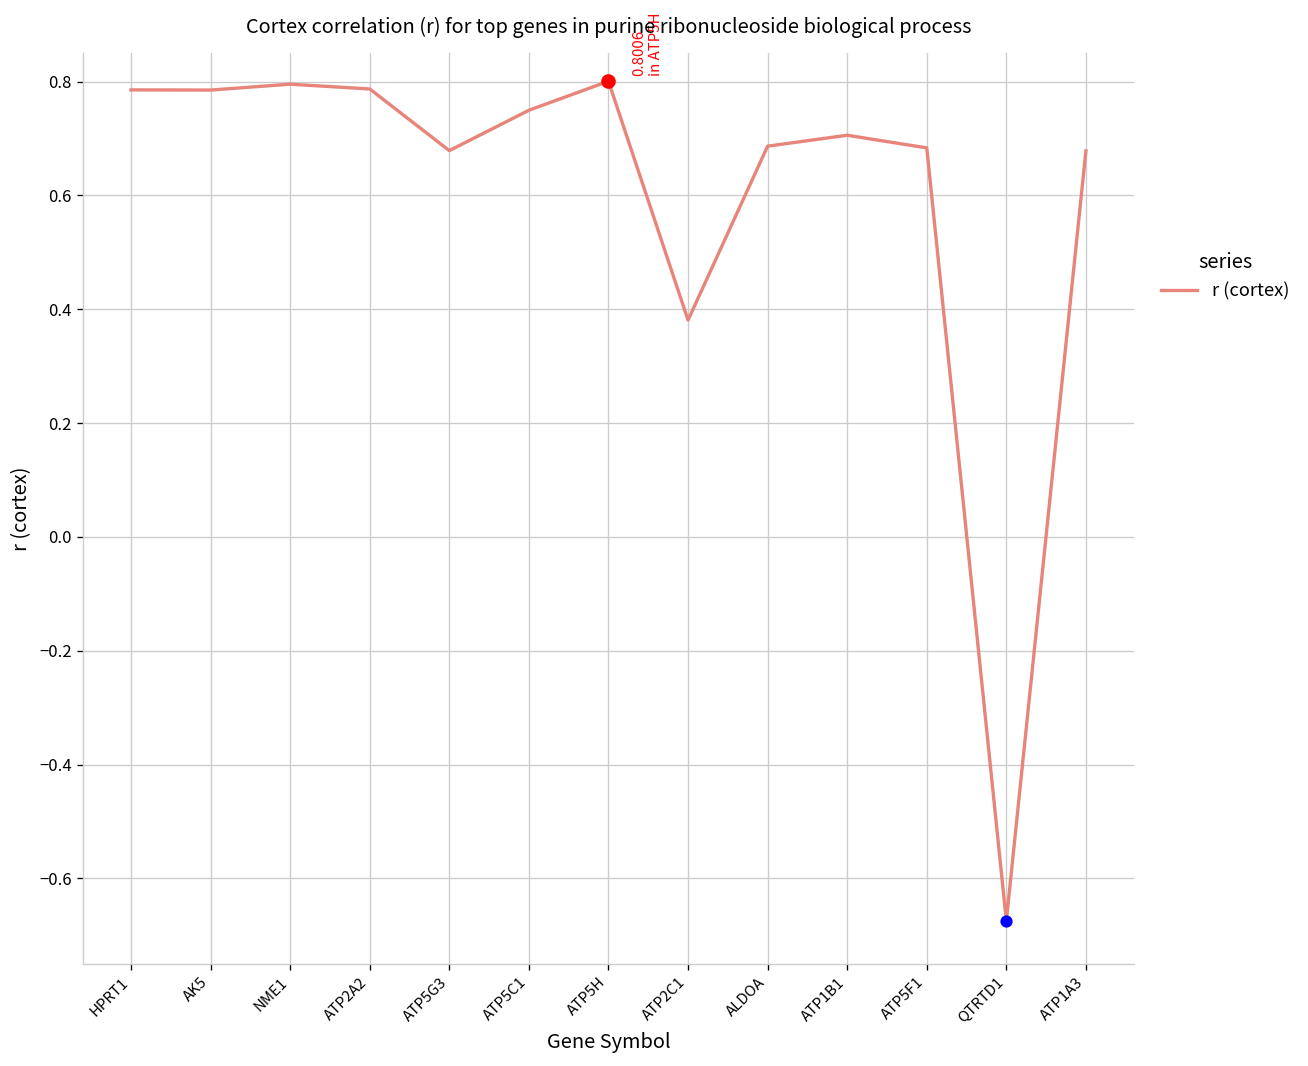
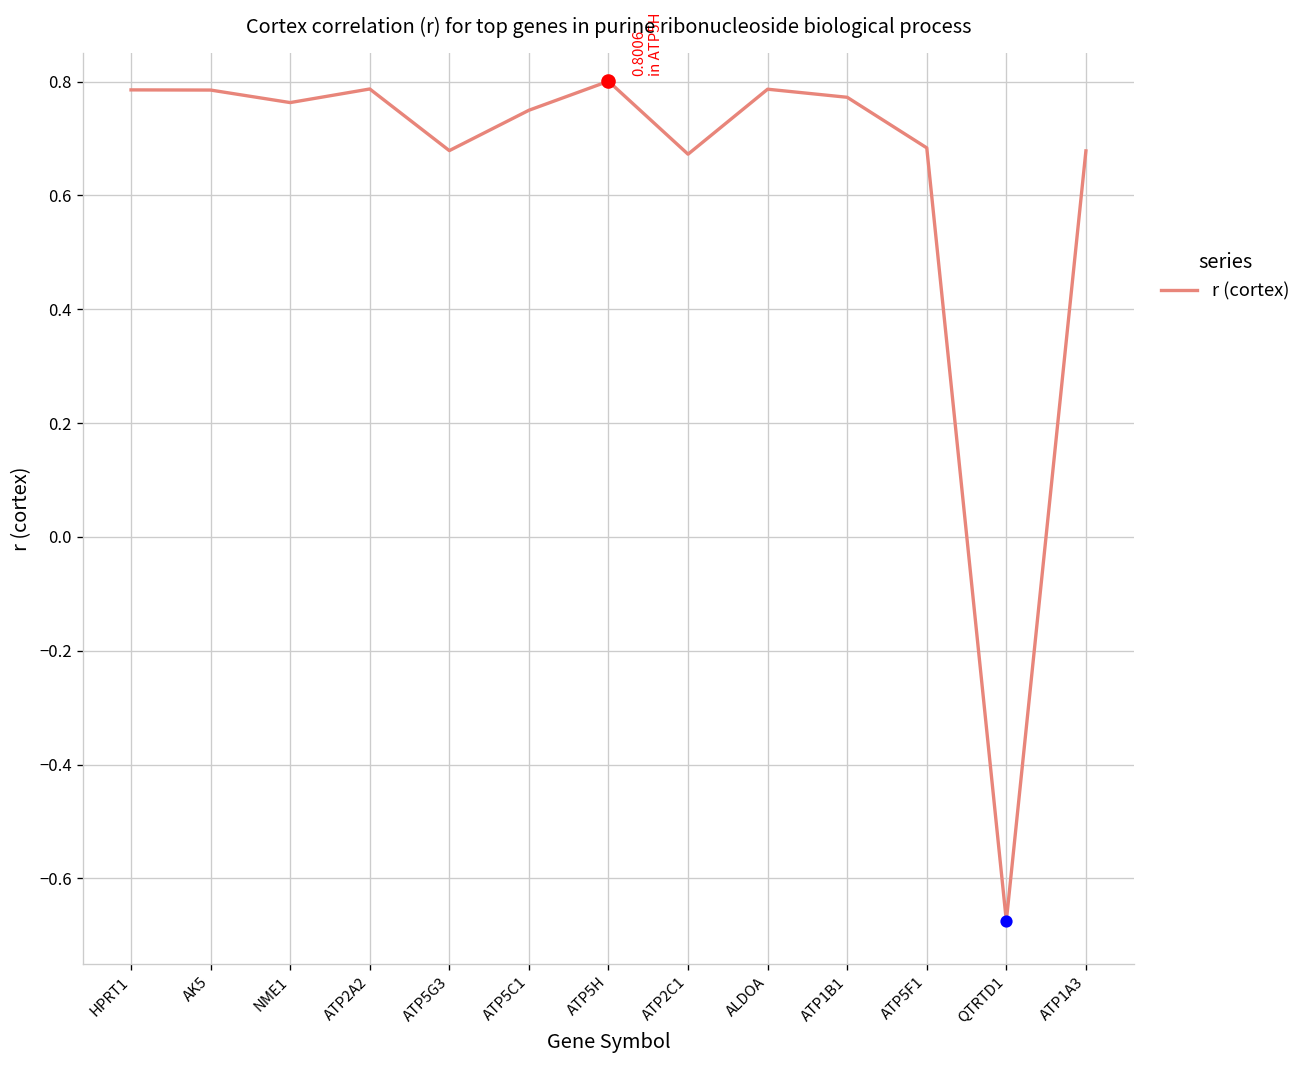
  {
    "r (cortex)": {
      "HPRT1": 0.79,
      "AK5": 0.79,
-     "NME1": 0.80,
+     "NME1": 0.76,
      "ATP2A2": 0.79,
      "ATP5G3": 0.68,
      "ATP5C1": 0.75,
-     "ATP2C1": 0.38,
-     "ALDOA": 0.69,
-     "ATP1B1": 0.71,
+     "ATP2C1": 0.67,
+     "ALDOA": 0.79,
+     "ATP1B1": 0.77,
      "ATP5F1": 0.68,
      "ATP1A3": 0.68
    }
  }
